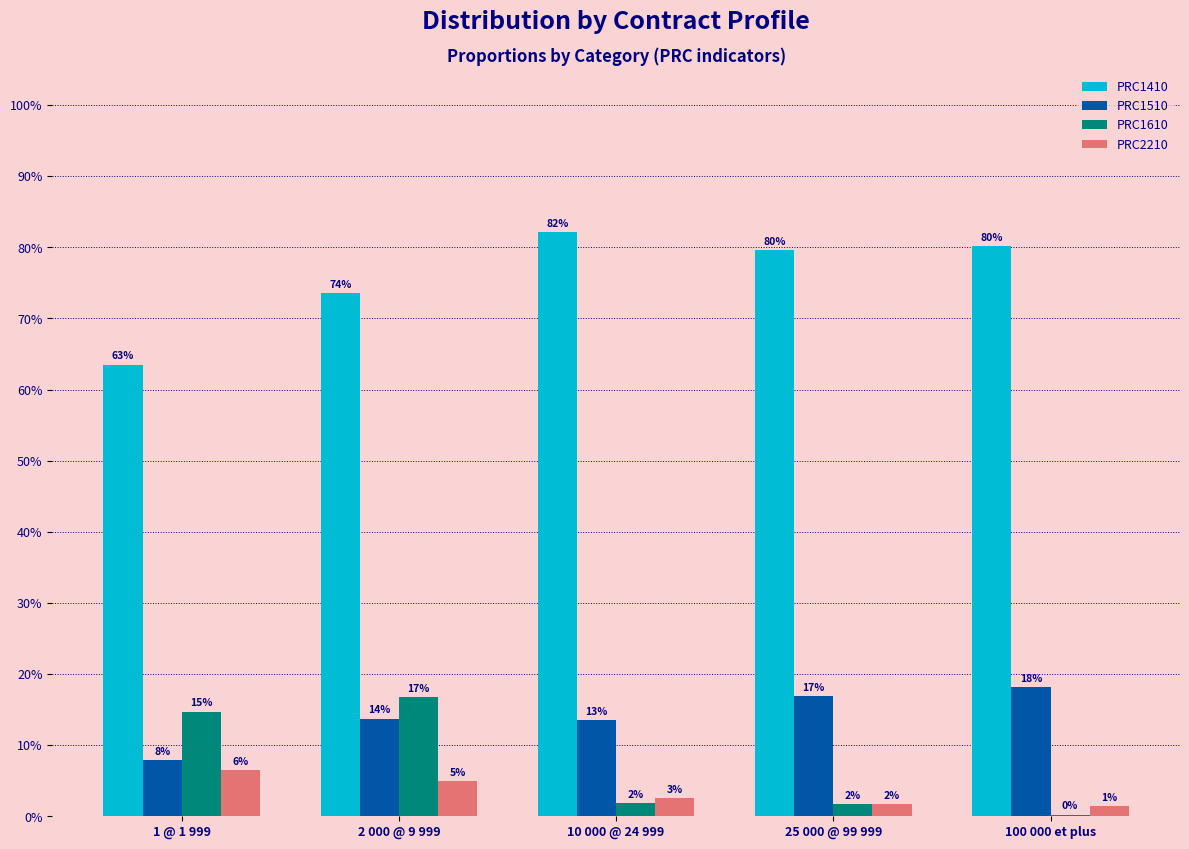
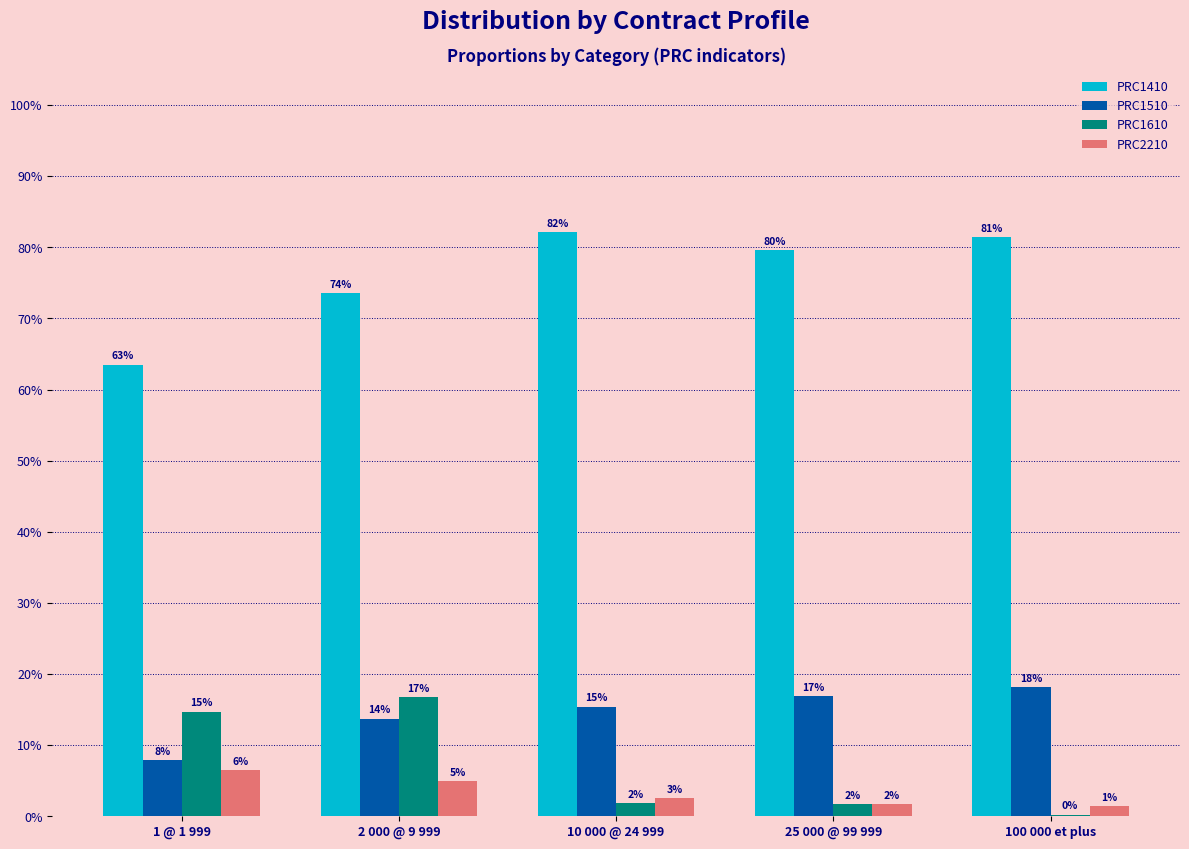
  {
    "PRC1410": {
      "1 @ 1 999": "63%",
      "2 000 @ 9 999": "74%",
      "10 000 @ 24 999": "82%",
      "25 000 @ 99 999": "80%",
-     "100 000 et plus": "80%"
+     "100 000 et plus": "81%"
    },
    "PRC1510": {
      "1 @ 1 999": "8%",
      "2 000 @ 9 999": "14%",
-     "10 000 @ 24 999": "13%",
+     "10 000 @ 24 999": "15%",
      "25 000 @ 99 999": "17%",
      "100 000 et plus": "18%"
    },
    "PRC1610": {
      "1 @ 1 999": "15%",
      "2 000 @ 9 999": "17%",
      "10 000 @ 24 999": "2%",
      "25 000 @ 99 999": "2%",
      "100 000 et plus": "0%"
    },
    "PRC2210": {
      "1 @ 1 999": "6%",
      "2 000 @ 9 999": "5%",
      "10 000 @ 24 999": "3%",
      "25 000 @ 99 999": "2%",
      "100 000 et plus": "1%"
    }
  }
